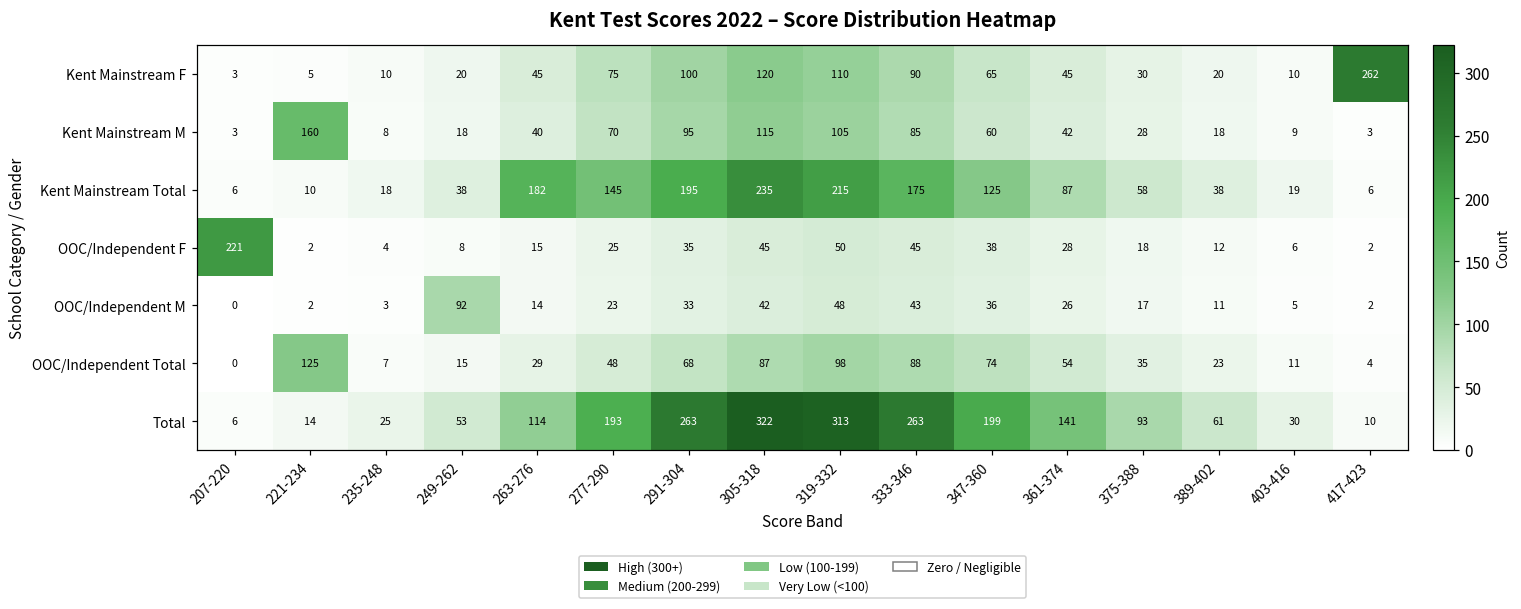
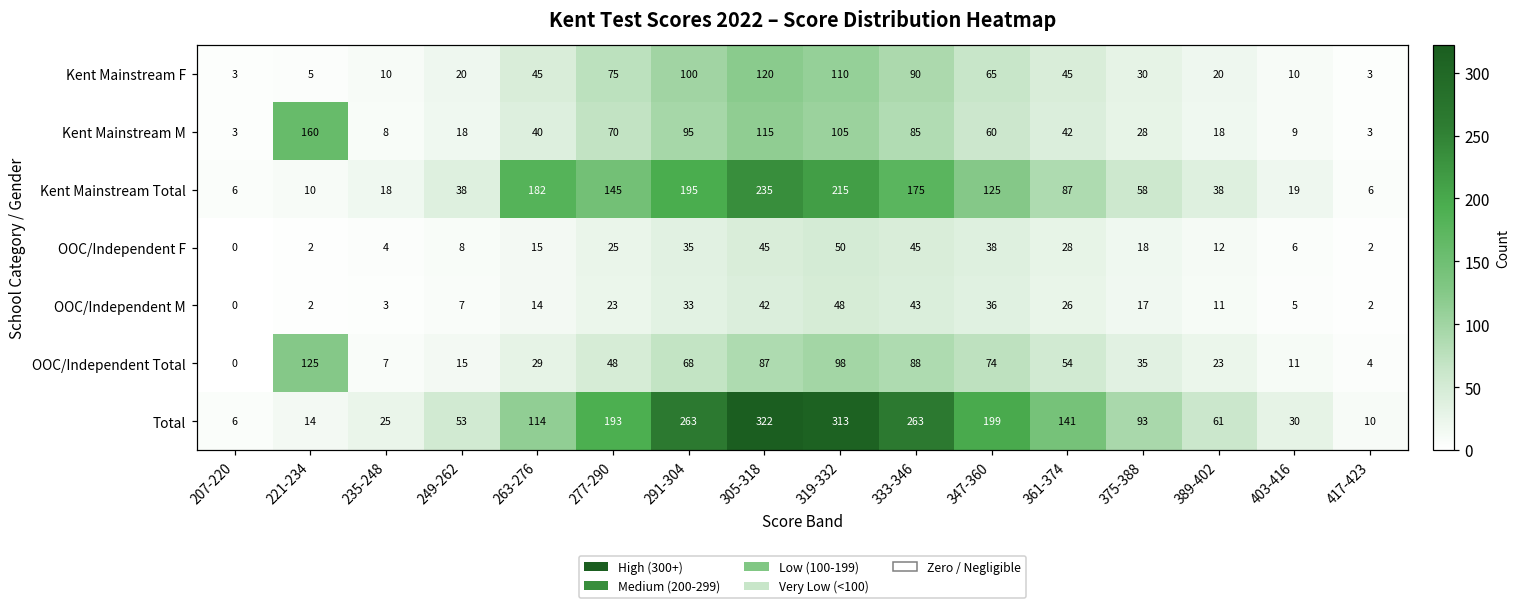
  {
    "Kent Mainstream F": {
      "207-220": 3,
      "221-234": 5,
      "235-248": 10,
      "249-262": 20,
      "263-276": 45,
      "277-290": 75,
      "291-304": 100,
      "305-318": 120,
      "319-332": 110,
      "333-346": 90,
      "347-360": 65,
      "361-374": 45,
      "375-388": 30,
      "389-402": 20,
      "403-416": 10,
-     "417-423": 262
+     "417-423": 3
    },
    "Kent Mainstream M": {
      "207-220": 3,
      "221-234": 160,
      "235-248": 8,
      "249-262": 18,
      "263-276": 40,
      "277-290": 70,
      "291-304": 95,
      "305-318": 115,
      "319-332": 105,
      "333-346": 85,
      "347-360": 60,
      "361-374": 42,
      "375-388": 28,
      "389-402": 18,
      "403-416": 9,
      "417-423": 3
    },
    "Kent Mainstream Total": {
      "207-220": 6,
      "221-234": 10,
      "235-248": 18,
      "249-262": 38,
      "263-276": 182,
      "277-290": 145,
      "291-304": 195,
      "305-318": 235,
      "319-332": 215,
      "333-346": 175,
      "347-360": 125,
      "361-374": 87,
      "375-388": 58,
      "389-402": 38,
      "403-416": 19,
      "417-423": 6
    },
    "OOC/Independent F": {
-     "207-220": 221,
+     "207-220": 0,
      "221-234": 2,
      "235-248": 4,
      "249-262": 8,
      "263-276": 15,
      "277-290": 25,
      "291-304": 35,
      "305-318": 45,
      "319-332": 50,
      "333-346": 45,
      "347-360": 38,
      "361-374": 28,
      "375-388": 18,
      "389-402": 12,
      "403-416": 6,
      "417-423": 2
    },
    "OOC/Independent M": {
      "207-220": 0,
      "221-234": 2,
      "235-248": 3,
-     "249-262": 92,
+     "249-262": 7,
      "263-276": 14,
      "277-290": 23,
      "291-304": 33,
      "305-318": 42,
      "319-332": 48,
      "333-346": 43,
      "347-360": 36,
      "361-374": 26,
      "375-388": 17,
      "389-402": 11,
      "403-416": 5,
      "417-423": 2
    },
    "OOC/Independent Total": {
      "207-220": 0,
      "221-234": 125,
      "235-248": 7,
      "249-262": 15,
      "263-276": 29,
      "277-290": 48,
      "291-304": 68,
      "305-318": 87,
      "319-332": 98,
      "333-346": 88,
      "347-360": 74,
      "361-374": 54,
      "375-388": 35,
      "389-402": 23,
      "403-416": 11,
      "417-423": 4
    },
    "Total": {
      "207-220": 6,
      "221-234": 14,
      "235-248": 25,
      "249-262": 53,
      "263-276": 114,
      "277-290": 193,
      "291-304": 263,
      "305-318": 322,
      "319-332": 313,
      "333-346": 263,
      "347-360": 199,
      "361-374": 141,
      "375-388": 93,
      "389-402": 61,
      "403-416": 30,
      "417-423": 10
    }
  }
